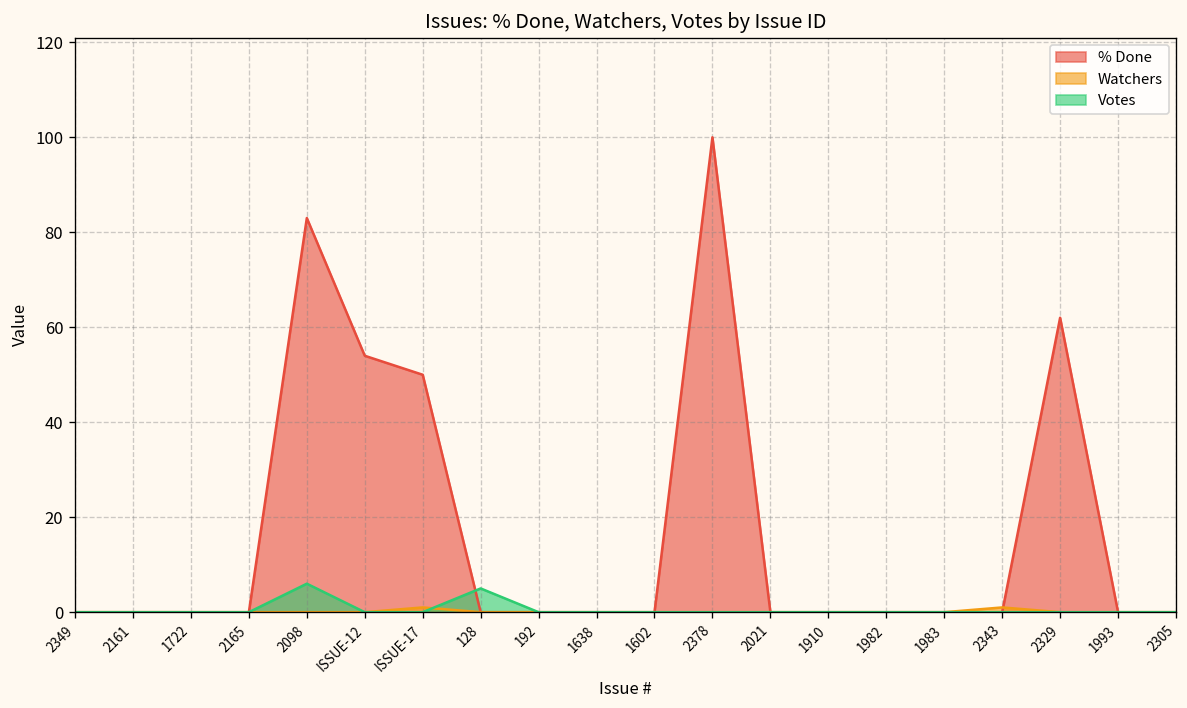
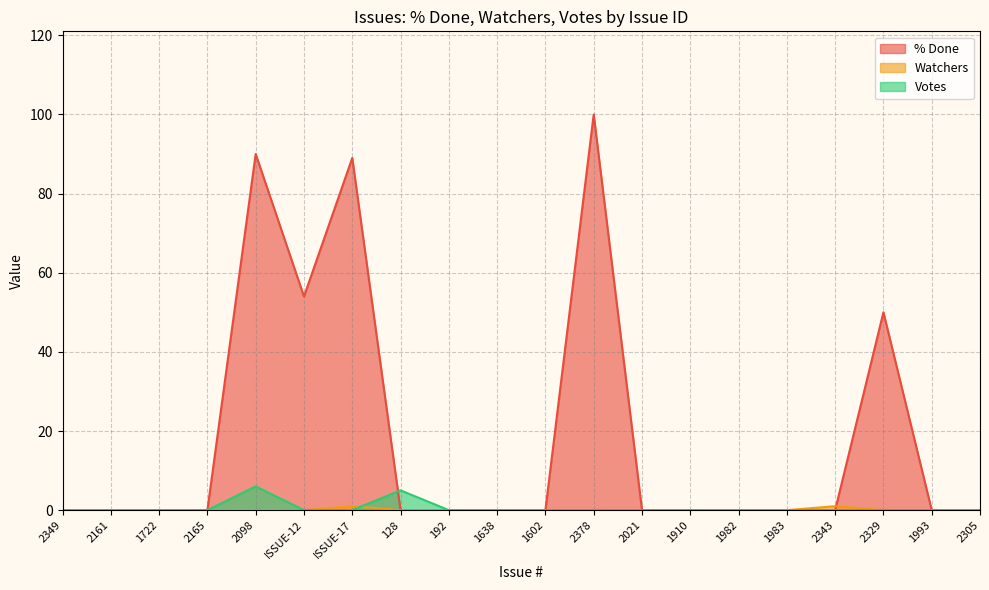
  {
    "% Done": {
-     "2098": 83,
+     "2098": 90,
      "ISSUE-12": 54,
-     "ISSUE-17": 50,
+     "ISSUE-17": 89,
      "2378": 100,
-     "2329": 62
+     "2329": 50
    },
    "Watchers": {
      "2098": 0,
      "ISSUE-17": 1,
      "2343": 1
    },
    "Votes": {
      "2098": 6,
      "ISSUE-17": 0,
      "128": 5
    }
  }
